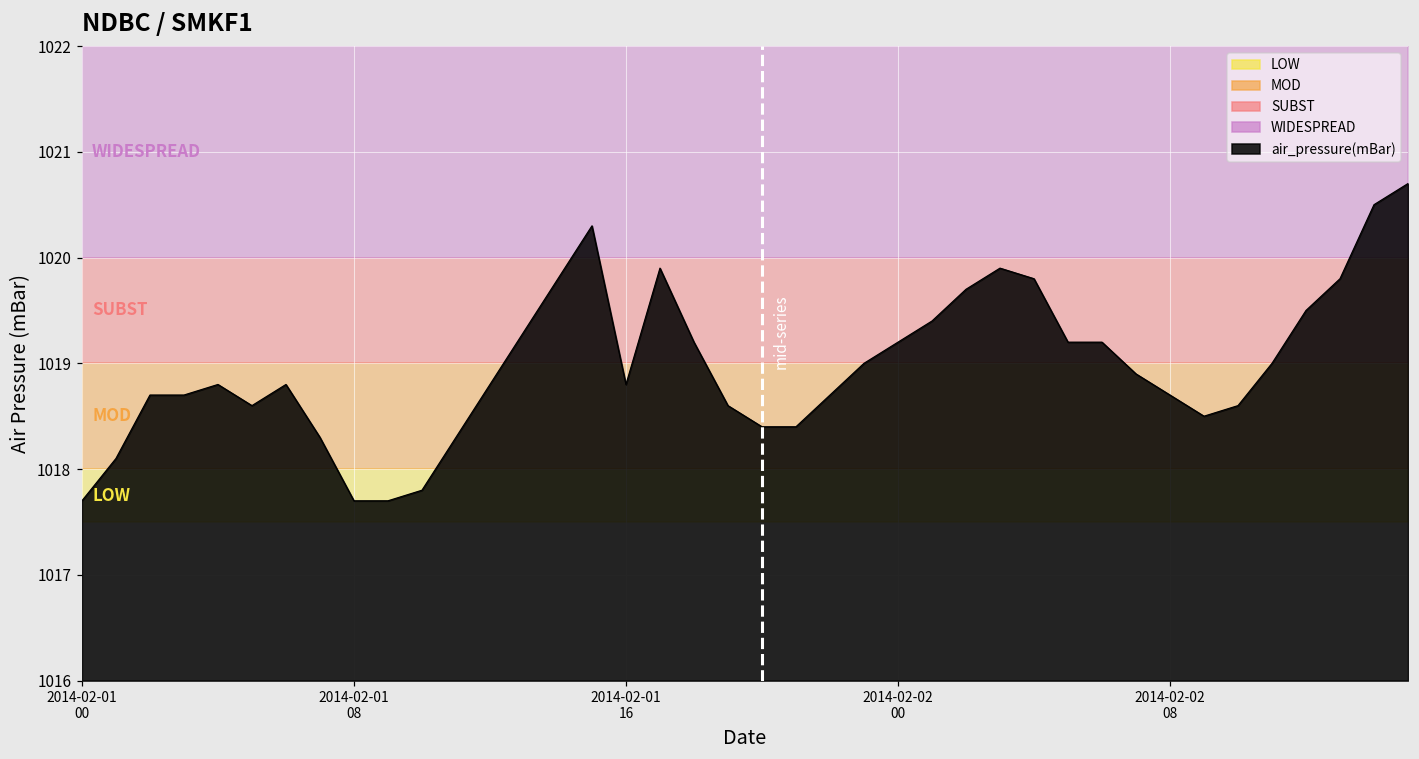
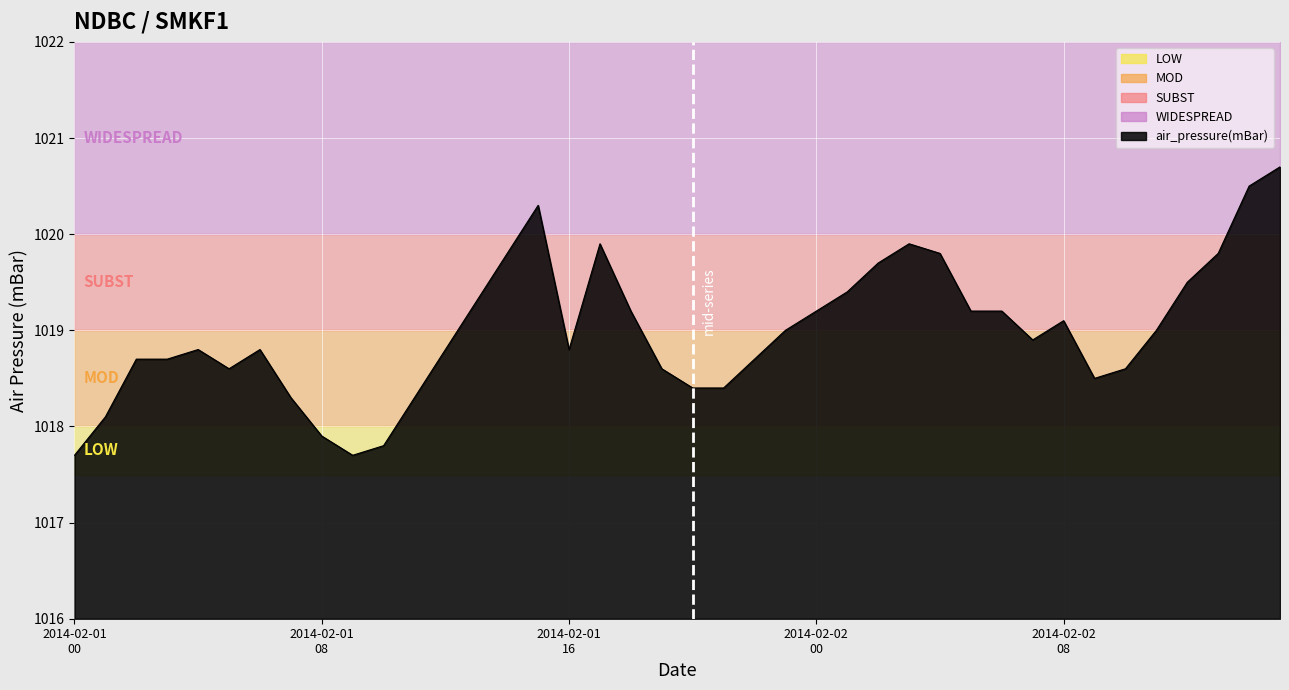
  {
    "air_pressure(mBar)": {
      "2014-02-01 00": 1017.7,
-     "2014-02-01 08": 1017.7,
+     "2014-02-01 08": 1017.9,
      "2014-02-01 16": 1018.8,
      "2014-02-02 00": 1019.2,
-     "2014-02-02 08": 1018.7
+     "2014-02-02 08": 1019.1
    }
  }
